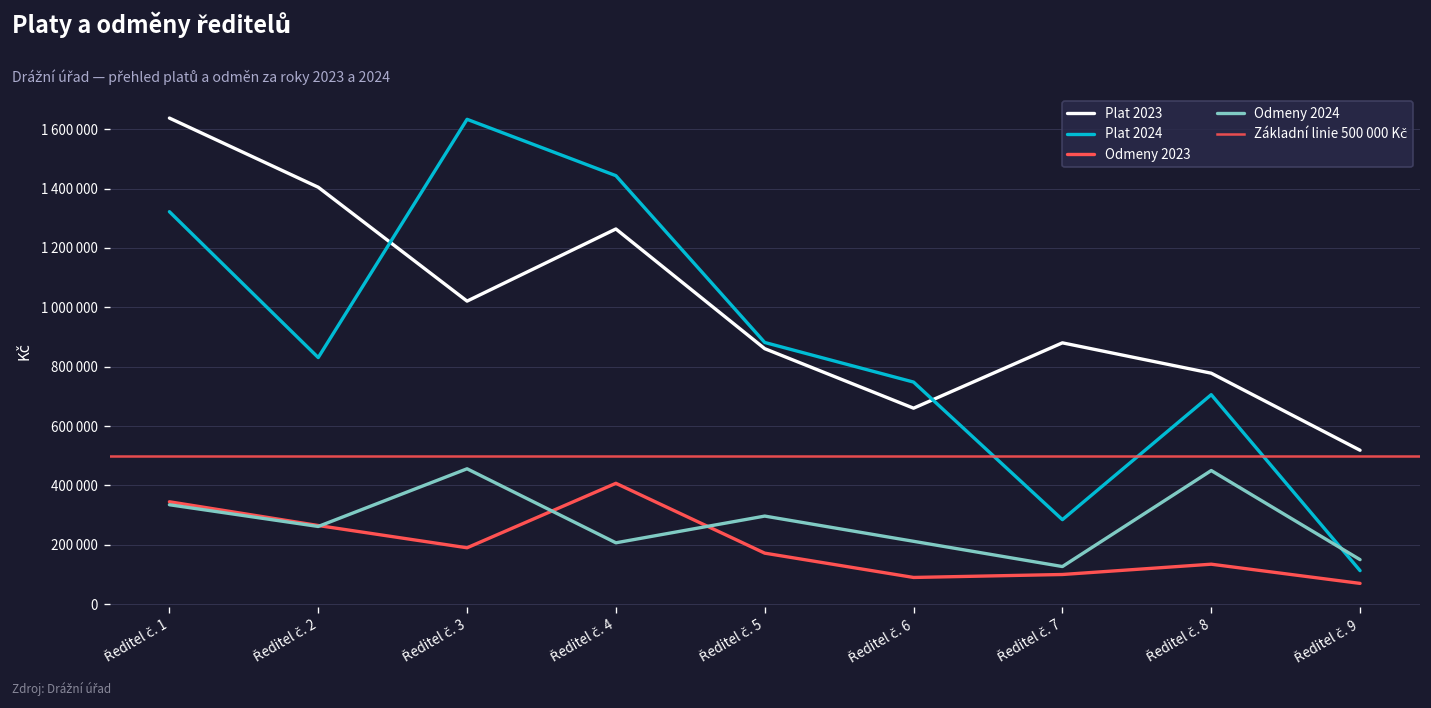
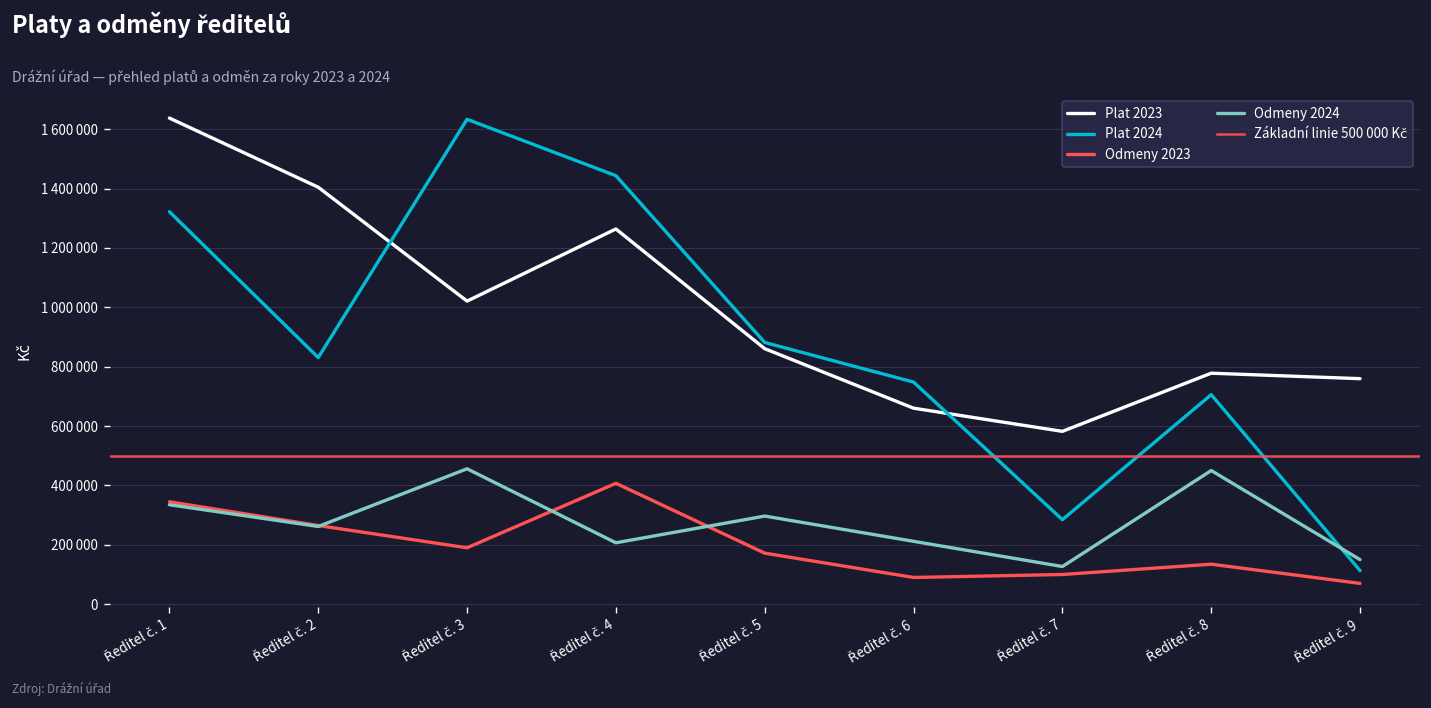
  {
    "Plat 2023": {
      "Ředitel č. 1": 1640000,
      "Ředitel č. 2": 1400000,
      "Ředitel č. 3": 1020000,
      "Ředitel č. 4": 1260000,
      "Ředitel č. 5": 860000,
      "Ředitel č. 6": 660000,
-     "Ředitel č. 7": 880000,
+     "Ředitel č. 7": 580000,
      "Ředitel č. 8": 780000,
-     "Ředitel č. 9": 520000
+     "Ředitel č. 9": 760000
    },
    "Plat 2024": {
      "Ředitel č. 1": 1320000,
      "Ředitel č. 2": 830000,
      "Ředitel č. 3": 1630000,
      "Ředitel č. 4": 1440000,
      "Ředitel č. 5": 880000,
      "Ředitel č. 6": 750000,
      "Ředitel č. 7": 280000,
      "Ředitel č. 8": 710000,
      "Ředitel č. 9": 110000
    },
    "Odmeny 2023": {
      "Ředitel č. 3": 190000,
      "Ředitel č. 4": 410000,
      "Ředitel č. 5": 170000,
      "Ředitel č. 6": 90000,
      "Ředitel č. 7": 100000,
      "Ředitel č. 8": 130000,
      "Ředitel č. 9": 70000
    },
    "Odmeny 2024": {
      "Ředitel č. 3": 460000,
      "Ředitel č. 4": 210000,
      "Ředitel č. 5": 300000,
      "Ředitel č. 6": 210000,
      "Ředitel č. 7": 130000,
      "Ředitel č. 8": 450000,
      "Ředitel č. 9": 150000
    }
  }
